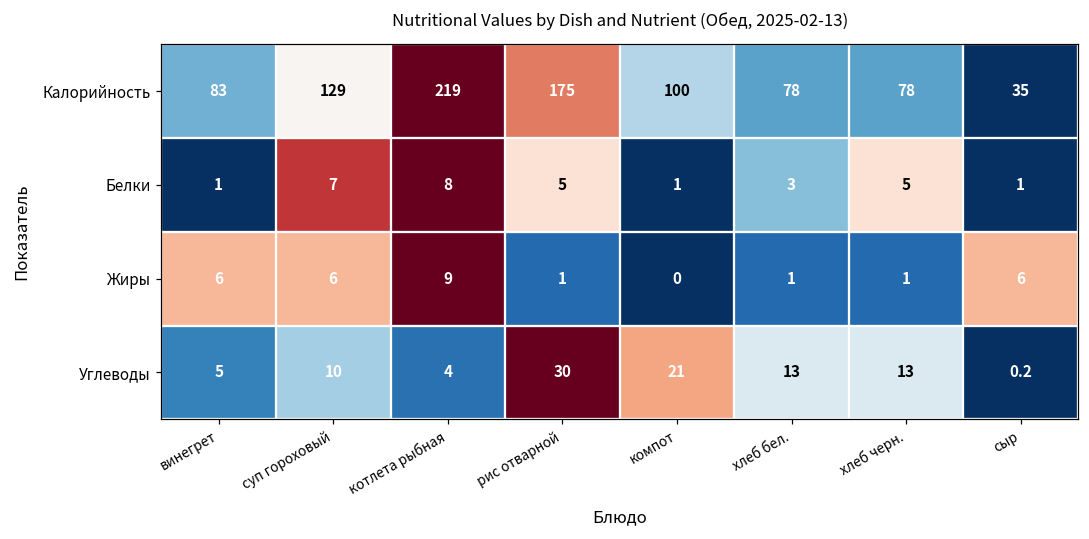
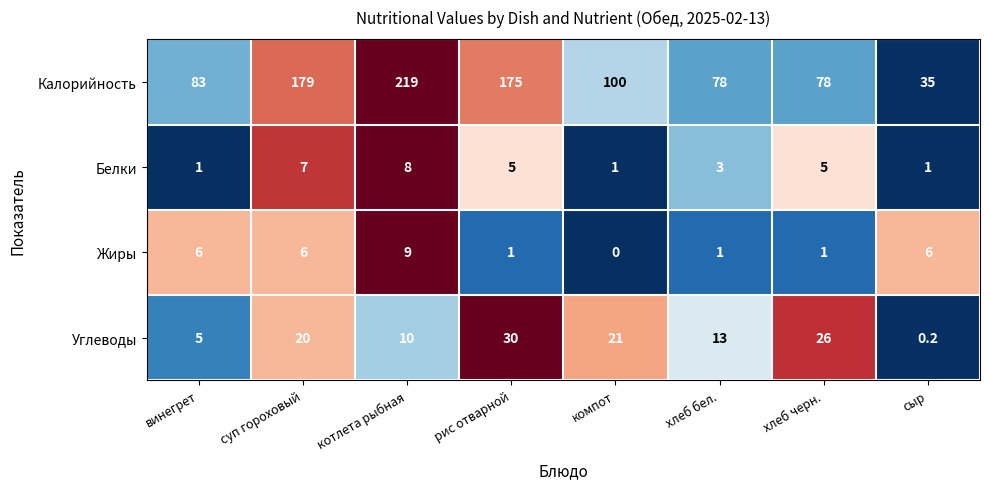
  {
    "Калорийность": {
      "винегрет": 83,
-     "суп гороховый": 129,
+     "суп гороховый": 179,
      "котлета рыбная": 219,
      "рис отварной": 175,
      "компот": 100,
      "хлеб бел.": 78,
      "хлеб черн.": 78,
      "сыр": 35
    },
    "Белки": {
      "винегрет": 1,
      "суп гороховый": 7,
      "котлета рыбная": 8,
      "рис отварной": 5,
      "компот": 1,
      "хлеб бел.": 3,
      "хлеб черн.": 5,
      "сыр": 1
    },
    "Жиры": {
      "винегрет": 6,
      "суп гороховый": 6,
      "котлета рыбная": 9,
      "рис отварной": 1,
      "компот": 0,
      "хлеб бел.": 1,
      "хлеб черн.": 1,
      "сыр": 6
    },
    "Углеводы": {
      "винегрет": 5,
-     "суп гороховый": 10,
-     "котлета рыбная": 4,
+     "суп гороховый": 20,
+     "котлета рыбная": 10,
      "рис отварной": 30,
      "компот": 21,
      "хлеб бел.": 13,
-     "хлеб черн.": 13,
+     "хлеб черн.": 26,
      "сыр": 0.2
    }
  }
